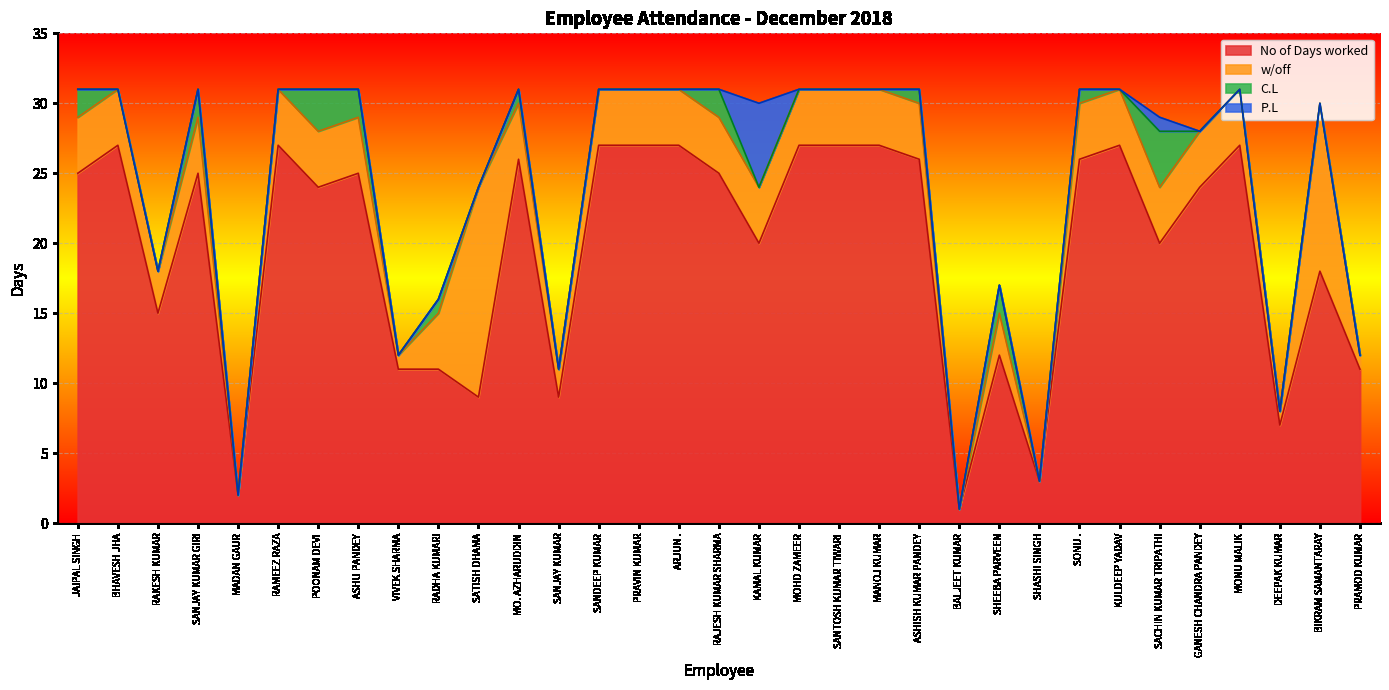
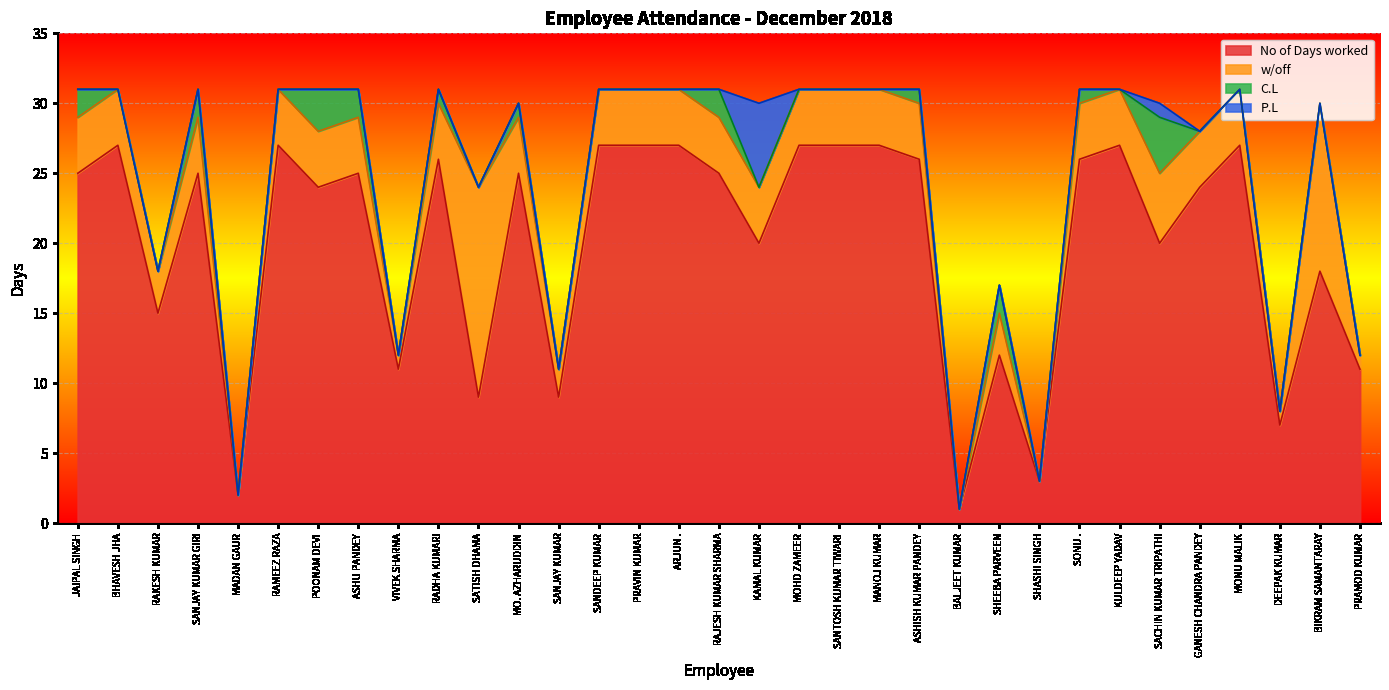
  {
    "No of Days worked": {
      "JAIPAL SINGH": 25,
      "BHAVESH JHA": 27,
      "RAKESH KUMAR": 15,
      "SANJAY KUMAR GIRI": 25,
      "RAMEEZ RAZA": 27,
      "POONAM DEVI": 24,
      "ASHU PANDEY": 25,
      "VIVEK SHARMA": 11,
-     "RADHA KUMARI": 11,
+     "RADHA KUMARI": 26,
      "SATISH DHAMA": 9,
-     "MO. AZHARUDDIN": 26,
+     "MO. AZHARUDDIN": 25,
      "SANJAY KUMAR": 9,
      "SANDEEP KUMAR": 27,
      "PRAVIN KUMAR": 27,
      "ARJUN .": 27,
      "RAJESH KUMAR SHARMA": 25,
      "KAMAL KUMAR": 20,
      "MOHD ZAMEER": 27,
      "SANTOSH KUMAR TIWARI": 27,
      "MANOJ KUMAR": 27,
      "ASHISH KUMAR PANDEY": 26,
      "SHEEBA PARVEEN": 12,
      "SONU .": 26,
      "KULDEEP YADAV": 27,
      "SACHIN KUMAR TRIPATHI": 20,
      "GANESH CHANDRA PANDEY": 24,
      "MONU MALIK": 27,
      "DEEPAK KUMAR": 7,
      "BIKRAM SAMANTARAY": 18,
      "PRAMOD KUMAR": 11
    },
    "w/off": {
      "JAIPAL SINGH": 4,
      "SANJAY KUMAR GIRI": 4,
      "POONAM DEVI": 4,
      "ASHU PANDEY": 4,
      "RADHA KUMARI": 4,
      "MO. AZHARUDDIN": 4,
      "RAJESH KUMAR SHARMA": 4,
      "ASHISH KUMAR PANDEY": 4,
      "SHEEBA PARVEEN": 3,
      "SONU .": 4,
-     "SACHIN KUMAR TRIPATHI": 4
+     "SACHIN KUMAR TRIPATHI": 5
    },
    "C.L": {
      "SACHIN KUMAR TRIPATHI": 4
    },
    "P.L": {
      "KAMAL KUMAR": 6,
      "SACHIN KUMAR TRIPATHI": 1
    }
  }
